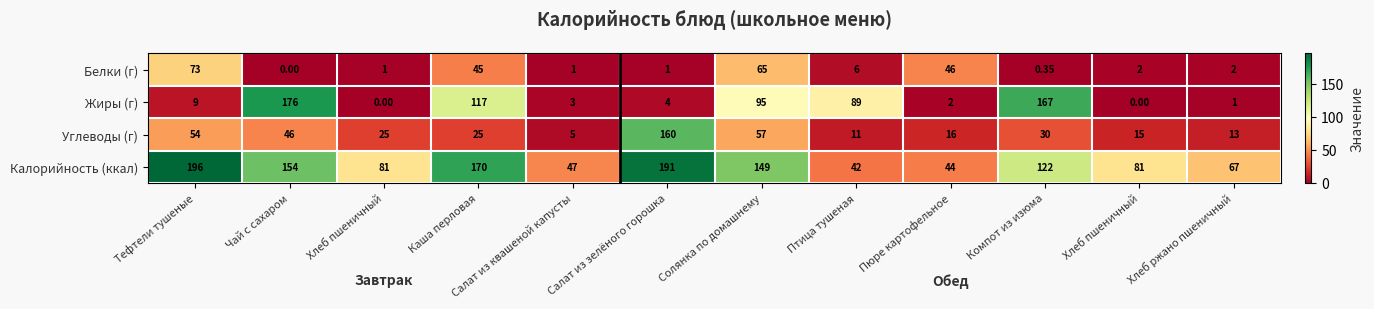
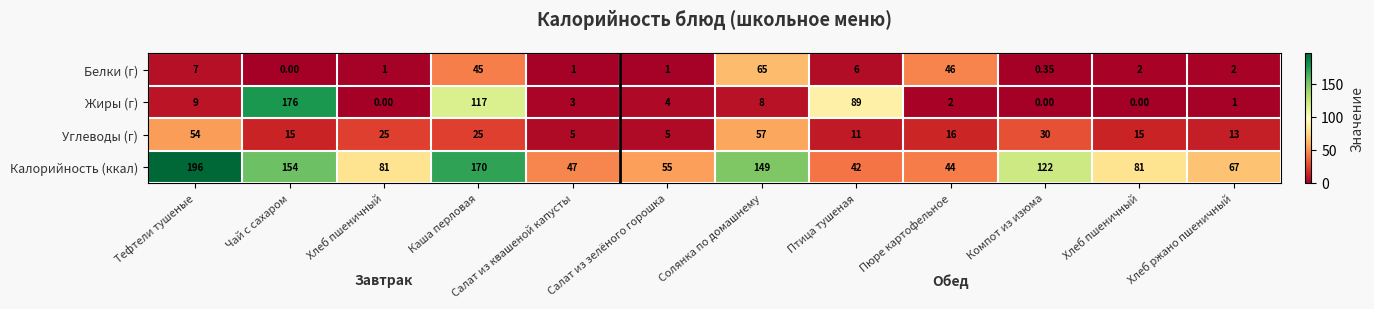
  {
    "Белки (г)": {
-     "Тефтели тушеные": 73,
+     "Тефтели тушеные": 7,
      "Чай с сахаром": 0.00,
      "Каша перловая": 45,
      "Салат из квашеной капусты": 1,
      "Салат из зелёного горошка": 1,
      "Солянка по домашнему": 65,
      "Птица тушеная": 6,
      "Пюре картофельное": 46,
      "Компот из изюма": 0.35,
      "Хлеб ржано пшеничный": 2
    },
    "Жиры (г)": {
      "Тефтели тушеные": 9,
      "Чай с сахаром": 176,
      "Каша перловая": 117,
      "Салат из квашеной капусты": 3,
      "Салат из зелёного горошка": 4,
-     "Солянка по домашнему": 95,
+     "Солянка по домашнему": 8,
      "Птица тушеная": 89,
      "Пюре картофельное": 2,
-     "Компот из изюма": 167,
+     "Компот из изюма": 0.00,
      "Хлеб ржано пшеничный": 1
    },
    "Углеводы (г)": {
      "Тефтели тушеные": 54,
-     "Чай с сахаром": 46,
+     "Чай с сахаром": 15,
      "Каша перловая": 25,
      "Салат из квашеной капусты": 5,
-     "Салат из зелёного горошка": 160,
+     "Салат из зелёного горошка": 5,
      "Солянка по домашнему": 57,
      "Птица тушеная": 11,
      "Пюре картофельное": 16,
      "Компот из изюма": 30,
      "Хлеб ржано пшеничный": 13
    },
    "Калорийность (ккал)": {
      "Тефтели тушеные": 196,
      "Чай с сахаром": 154,
      "Каша перловая": 170,
      "Салат из квашеной капусты": 47,
-     "Салат из зелёного горошка": 191,
+     "Салат из зелёного горошка": 55,
      "Солянка по домашнему": 149,
      "Птица тушеная": 42,
      "Пюре картофельное": 44,
      "Компот из изюма": 122,
      "Хлеб ржано пшеничный": 67
    }
  }
